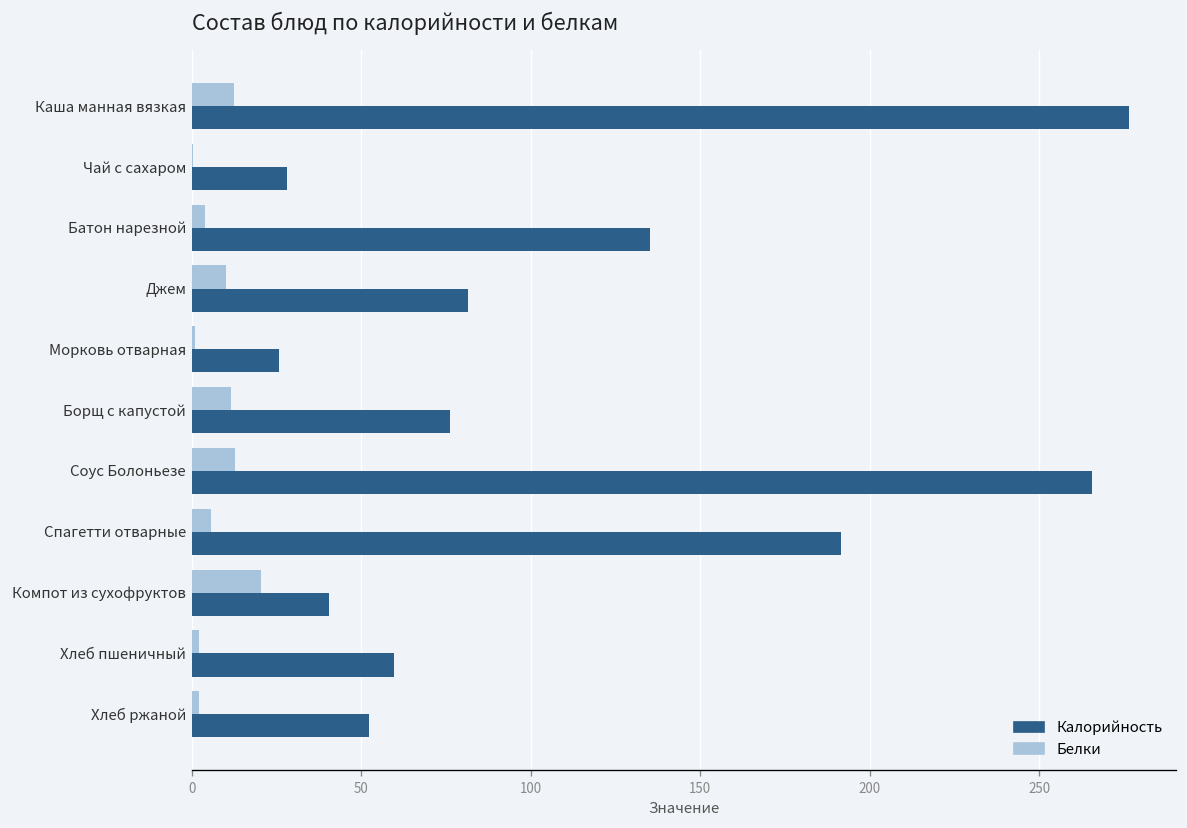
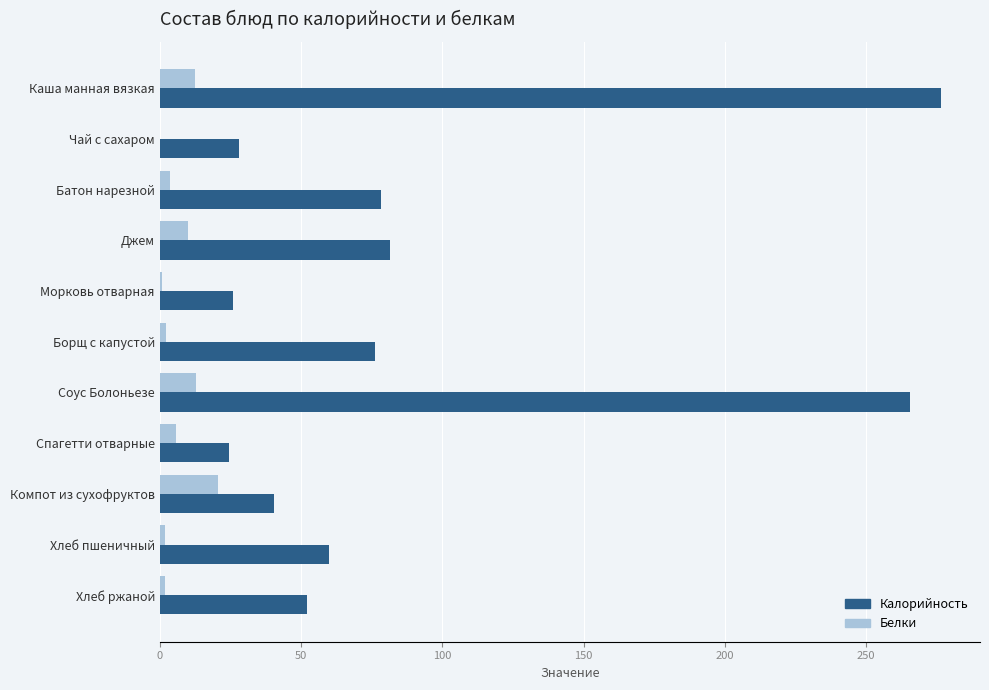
  {
    "Калорийность": {
      "Каша манная вязкая": 276,
      "Чай с сахаром": 28,
-     "Батон нарезной": 135,
+     "Батон нарезной": 78,
      "Джем": 82,
      "Морковь отварная": 26,
      "Борщ с капустой": 76,
      "Соус Болоньезе": 266,
-     "Спагетти отварные": 191,
+     "Спагетти отварные": 24,
      "Компот из сухофруктов": 40,
      "Хлеб пшеничный": 60,
      "Хлеб ржаной": 52
    },
    "Белки": {
      "Каша манная вязкая": 12,
      "Батон нарезной": 4,
      "Джем": 10,
-     "Борщ с капустой": 11,
+     "Борщ с капустой": 2,
      "Соус Болоньезе": 13,
      "Спагетти отварные": 6,
      "Компот из сухофруктов": 20,
      "Хлеб пшеничный": 2,
      "Хлеб ржаной": 2
    }
  }
